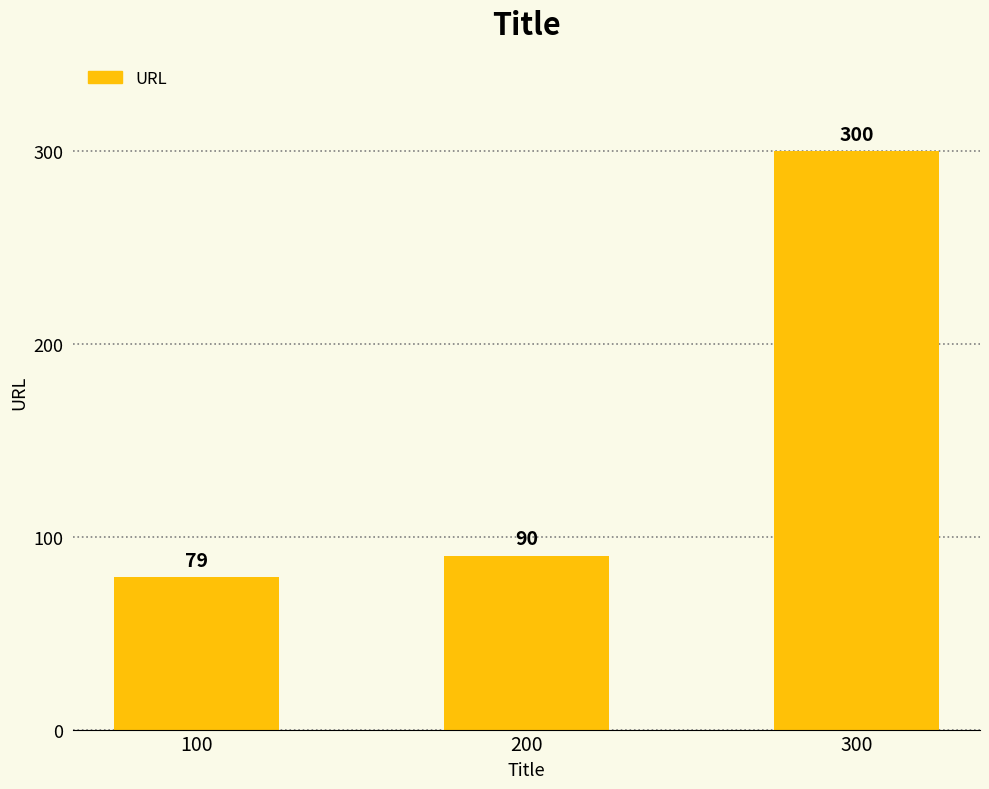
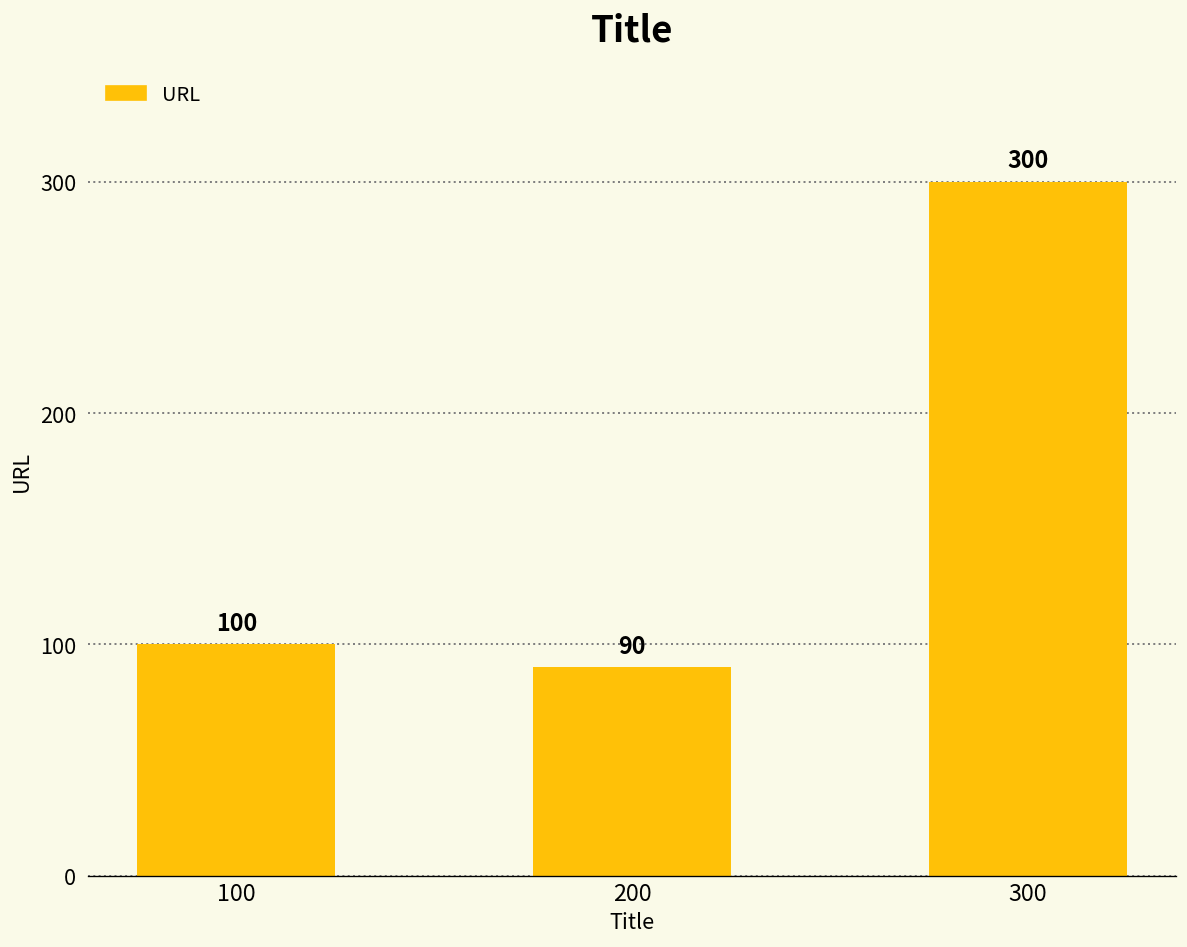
  {
-   "100": 79,
+   "100": 100,
    "200": 90,
    "300": 300
  }
